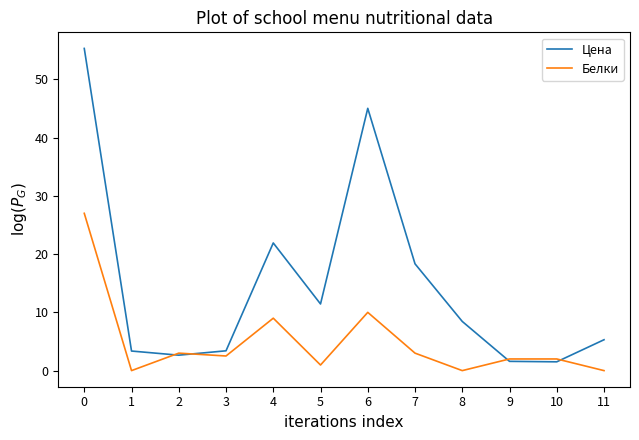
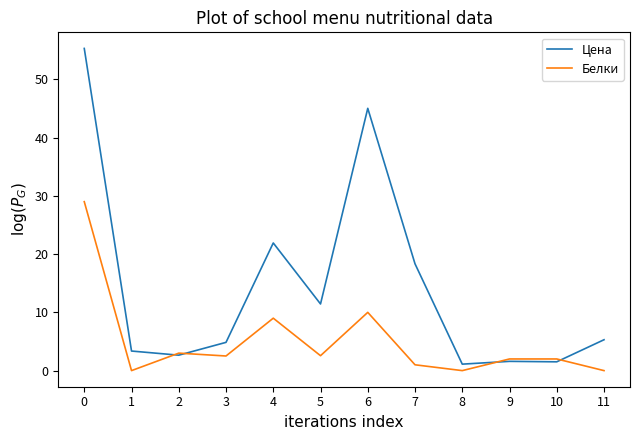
  {
    "Цена": {
      "0": 55,
      "1": 3,
-     "3": 3,
+     "3": 5,
      "4": 22,
      "5": 11,
      "6": 45,
      "7": 18,
-     "8": 8,
+     "8": 1,
      "10": 2,
      "11": 5
    },
    "Белки": {
-     "0": 27,
+     "0": 29,
      "1": 0,
      "3": 3,
      "4": 9,
-     "5": 1,
+     "5": 3,
      "6": 10,
-     "7": 3,
+     "7": 1,
      "8": 0,
      "10": 2,
      "11": 0
    }
  }
